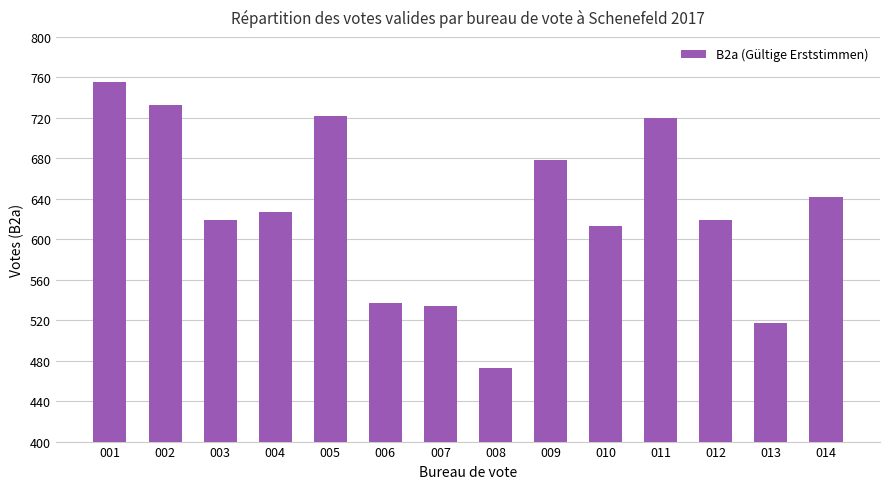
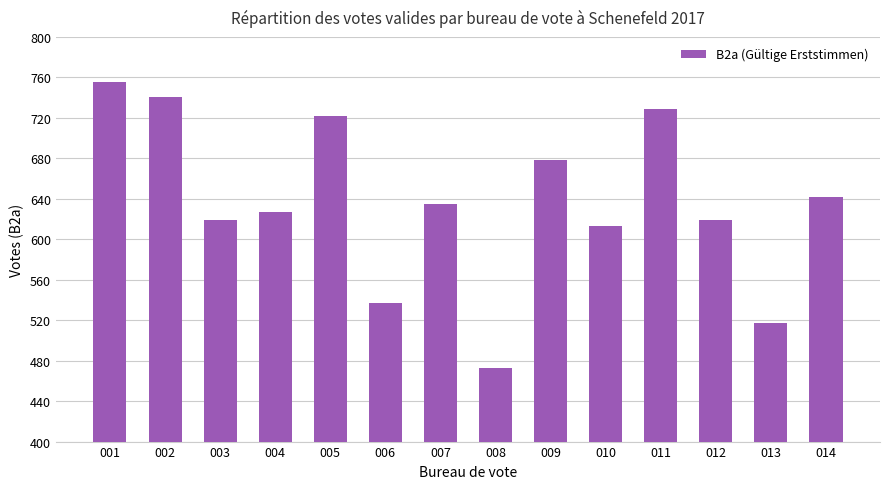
  {
    "001": 755,
-   "002": 733,
+   "002": 741,
    "003": 619,
    "004": 627,
    "005": 722,
    "006": 537,
-   "007": 534,
+   "007": 635,
    "008": 473,
    "009": 678,
    "010": 613,
-   "011": 720,
+   "011": 729,
    "012": 619,
    "013": 517,
    "014": 642
  }
